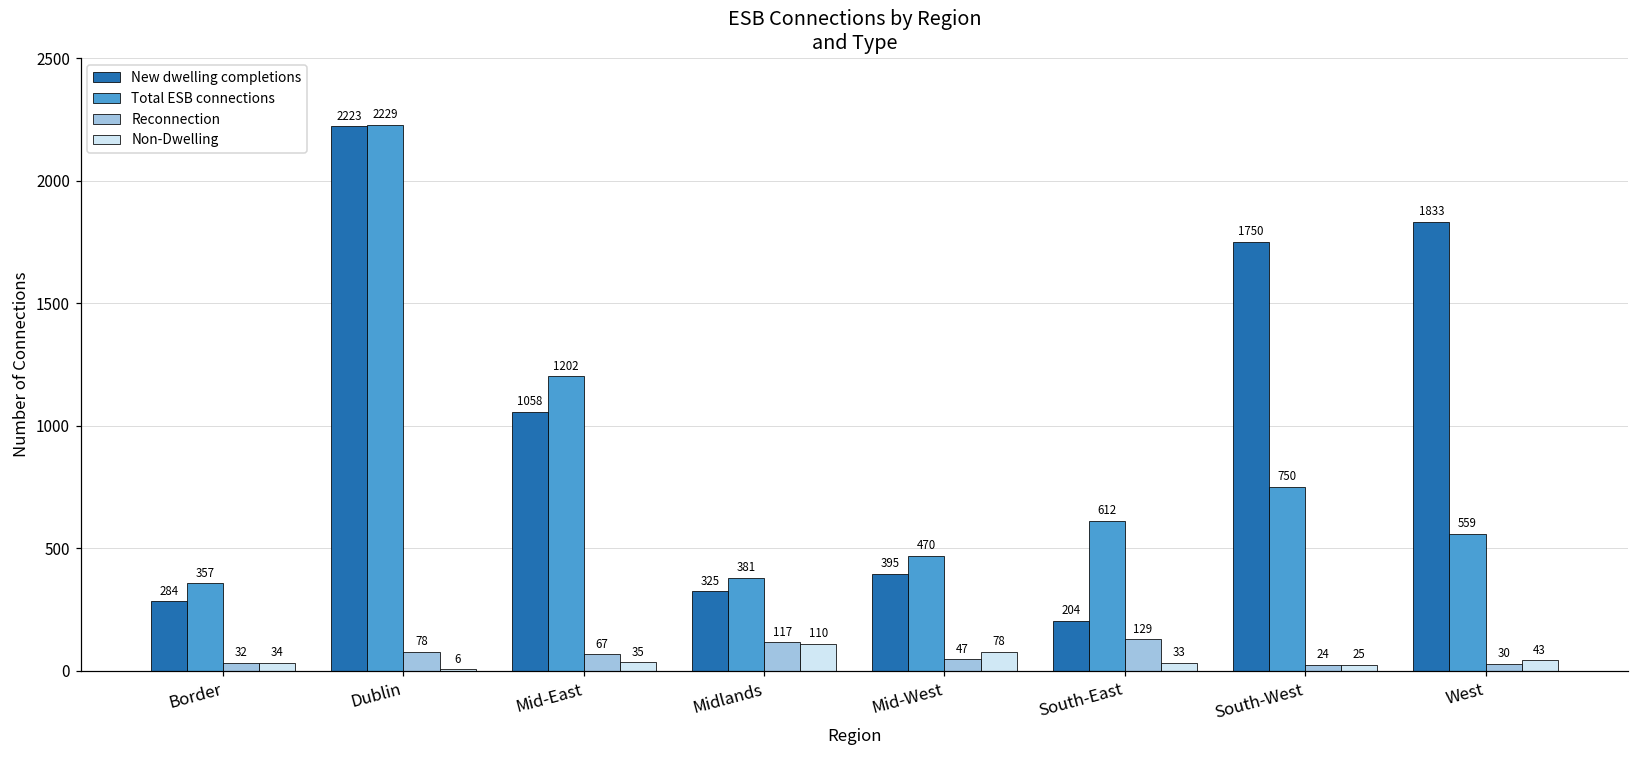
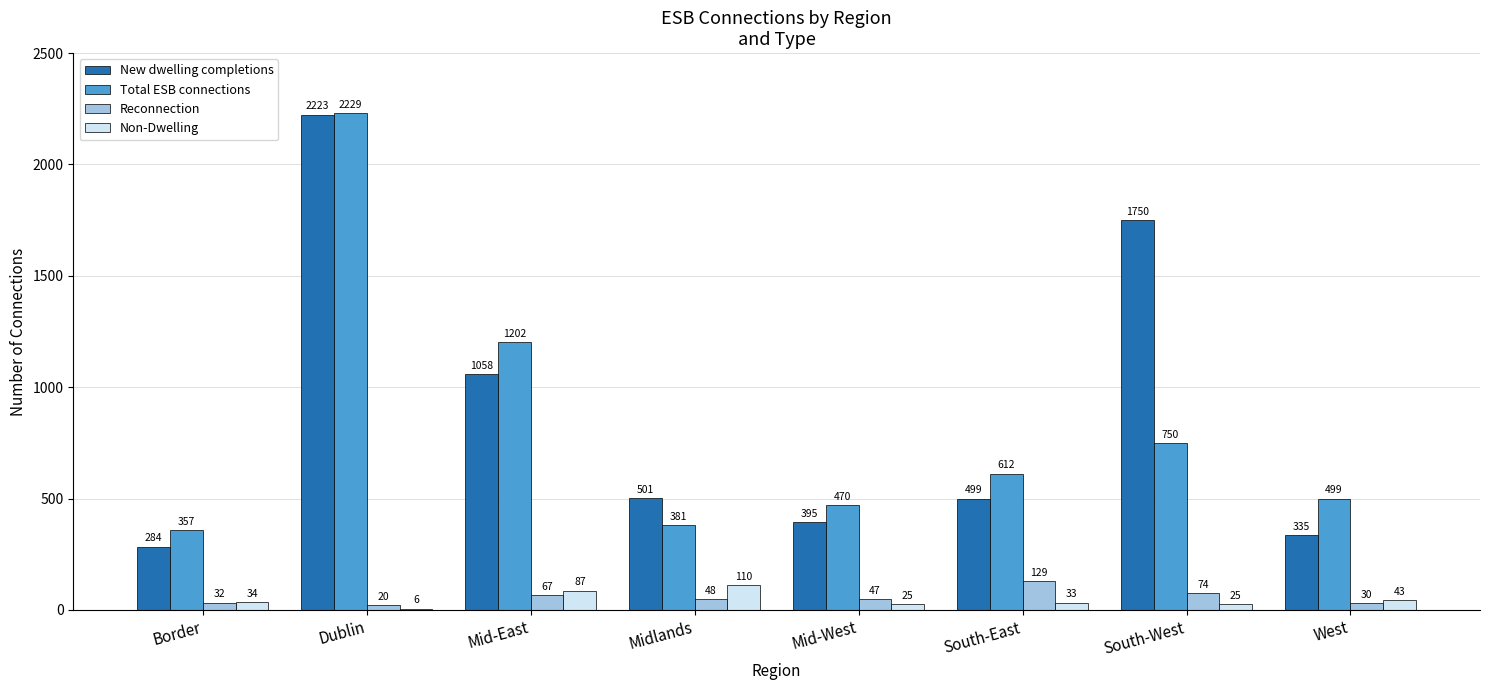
  {
    "New dwelling completions": {
      "Border": 284,
      "Dublin": 2223,
      "Mid-East": 1058,
-     "Midlands": 325,
+     "Midlands": 501,
      "Mid-West": 395,
-     "South-East": 204,
+     "South-East": 499,
      "South-West": 1750,
-     "West": 1833
+     "West": 335
    },
    "Total ESB connections": {
      "Border": 357,
      "Dublin": 2229,
      "Mid-East": 1202,
      "Midlands": 381,
      "Mid-West": 470,
      "South-East": 612,
      "South-West": 750,
-     "West": 559
+     "West": 499
    },
    "Reconnection": {
      "Border": 32,
-     "Dublin": 78,
+     "Dublin": 20,
      "Mid-East": 67,
-     "Midlands": 117,
+     "Midlands": 48,
      "Mid-West": 47,
      "South-East": 129,
-     "South-West": 24,
+     "South-West": 74,
      "West": 30
    },
    "Non-Dwelling": {
      "Border": 34,
      "Dublin": 6,
-     "Mid-East": 35,
+     "Mid-East": 87,
      "Midlands": 110,
-     "Mid-West": 78,
+     "Mid-West": 25,
      "South-East": 33,
      "South-West": 25,
      "West": 43
    }
  }
